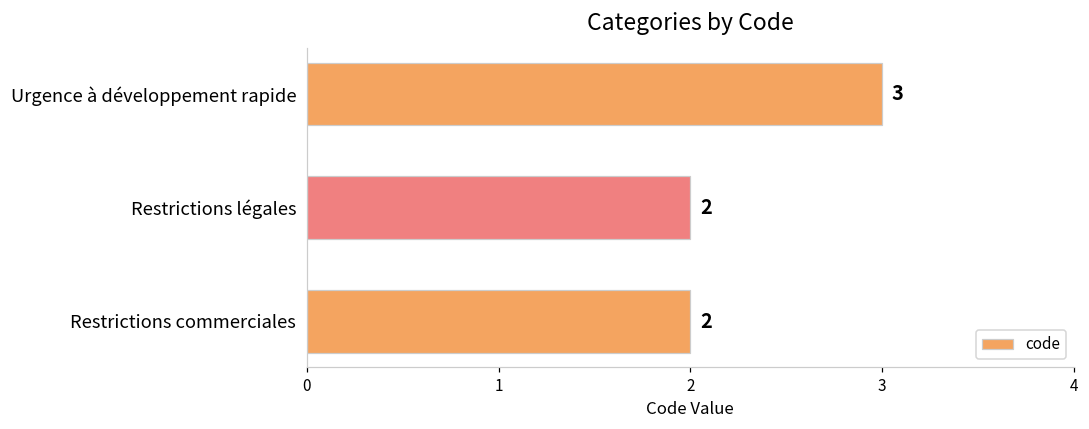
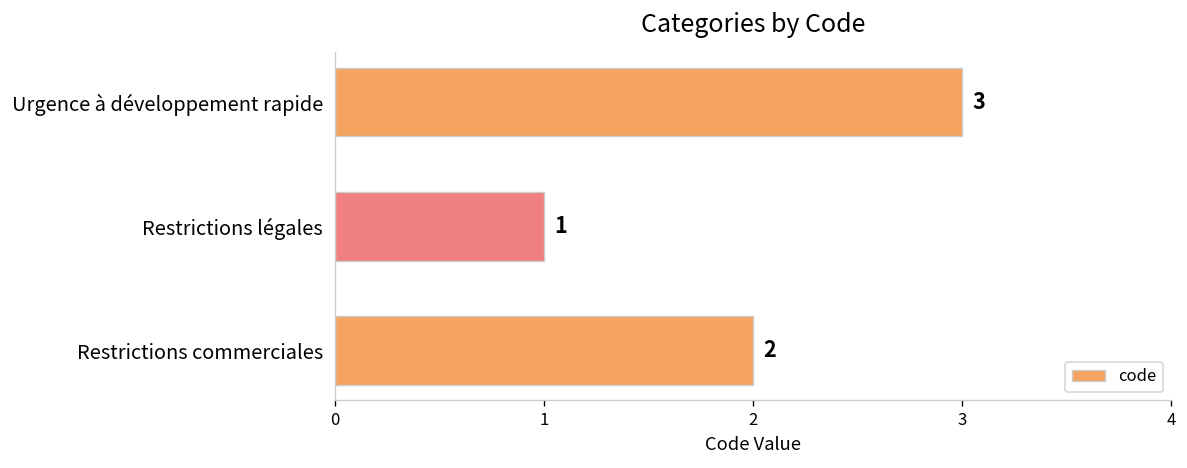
  {
    "Urgence à développement rapide": 3,
-   "Restrictions légales": 2,
+   "Restrictions légales": 1,
    "Restrictions commerciales": 2
  }
